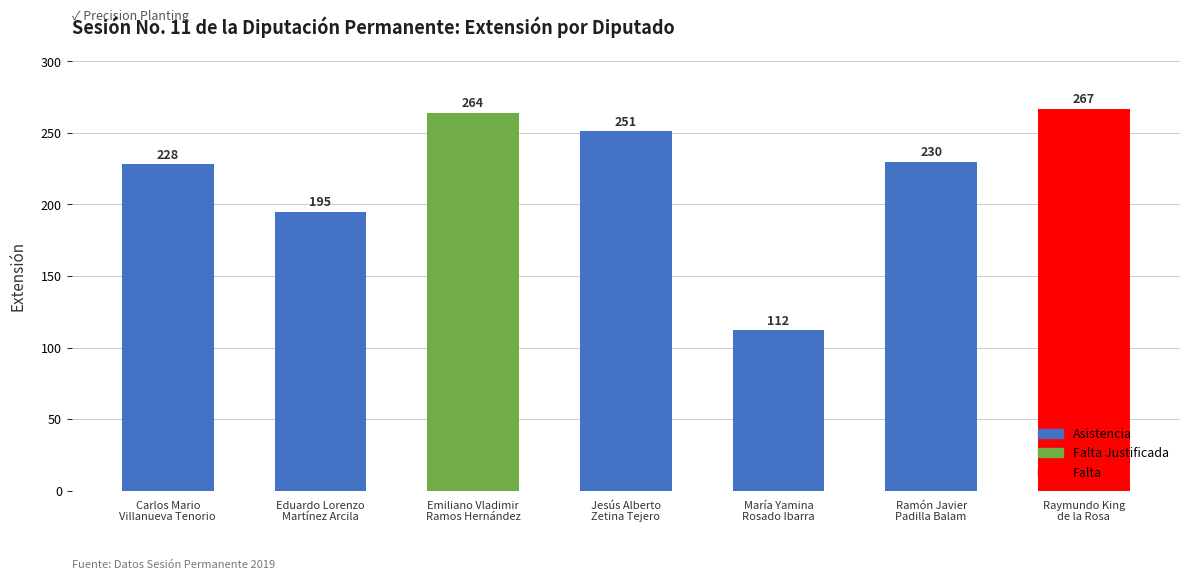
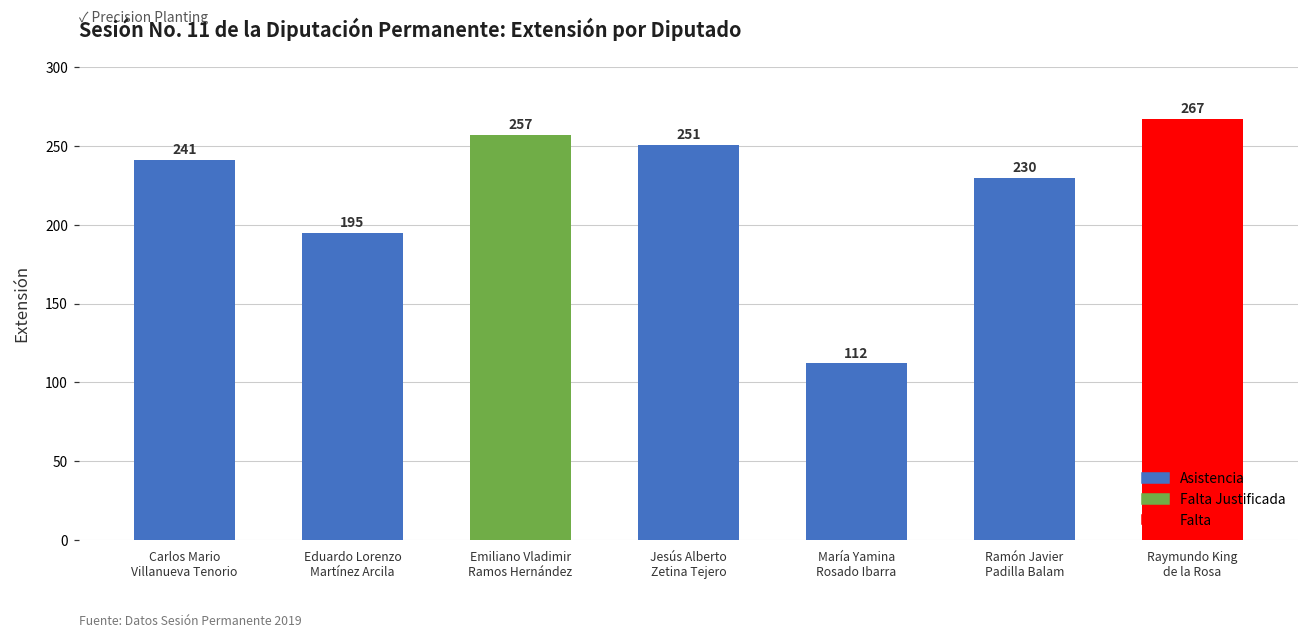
  {
-   "Carlos Mario Villanueva Tenorio": 228,
+   "Carlos Mario Villanueva Tenorio": 241,
    "Eduardo Lorenzo Martínez Arcila": 195,
-   "Emiliano Vladimir Ramos Hernández": 264,
+   "Emiliano Vladimir Ramos Hernández": 257,
    "Jesús Alberto Zetina Tejero": 251,
    "María Yamina Rosado Ibarra": 112,
    "Ramón Javier Padilla Balam": 230,
    "Raymundo King de la Rosa": 267
  }
